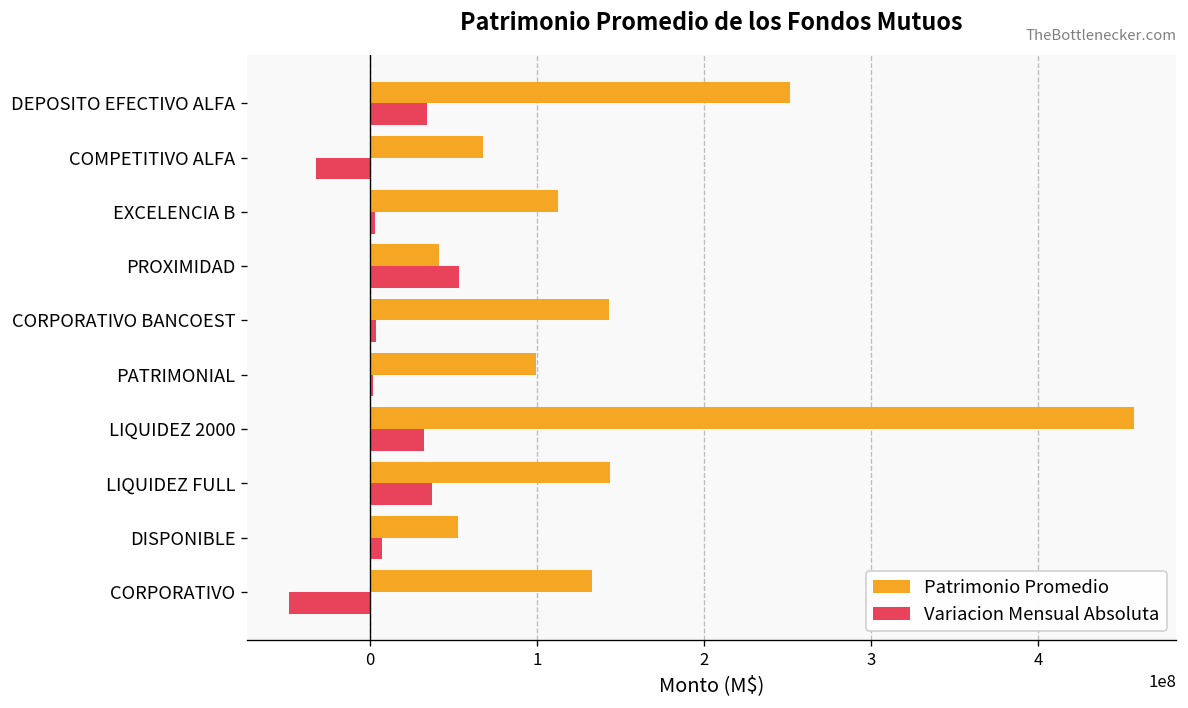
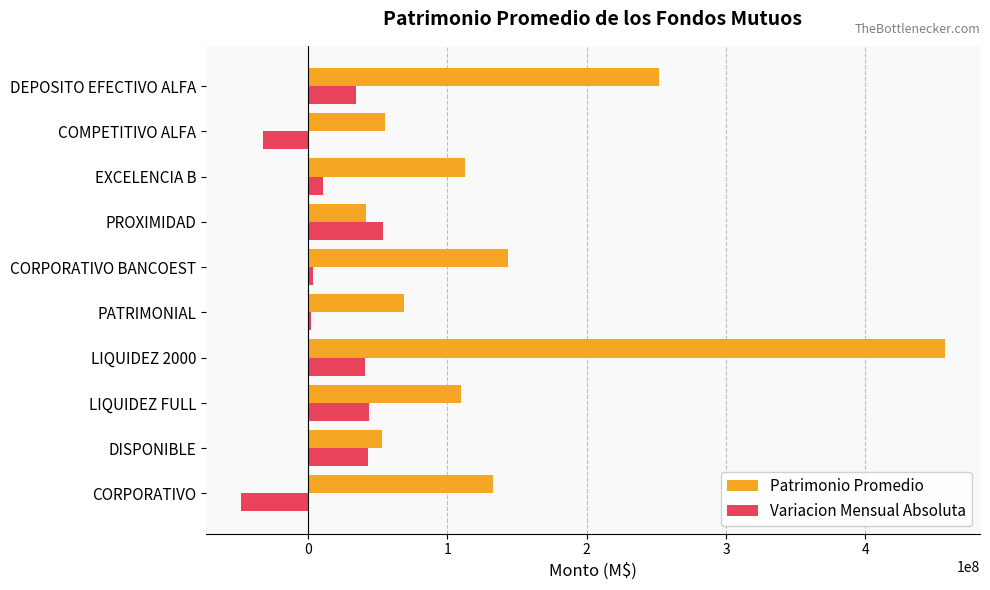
  {
    "Patrimonio Promedio": {
      "DEPOSITO EFECTIVO ALFA": 252000000,
-     "COMPETITIVO ALFA": 68000000,
+     "COMPETITIVO ALFA": 55000000,
      "EXCELENCIA B": 113000000,
      "PROXIMIDAD": 42000000,
      "CORPORATIVO BANCOEST": 143000000,
-     "PATRIMONIAL": 100000000,
+     "PATRIMONIAL": 69000000,
      "LIQUIDEZ 2000": 457000000,
-     "LIQUIDEZ FULL": 143000000,
+     "LIQUIDEZ FULL": 110000000,
      "DISPONIBLE": 53000000,
      "CORPORATIVO": 133000000
    },
    "Variacion Mensual Absoluta": {
      "DEPOSITO EFECTIVO ALFA": 34000000,
      "COMPETITIVO ALFA": -32000000,
-     "EXCELENCIA B": 3000000,
+     "EXCELENCIA B": 11000000,
      "PROXIMIDAD": 54000000,
      "CORPORATIVO BANCOEST": 4000000,
      "PATRIMONIAL": 2000000,
-     "LIQUIDEZ 2000": 32000000,
-     "LIQUIDEZ FULL": 37000000,
-     "DISPONIBLE": 7000000,
+     "LIQUIDEZ 2000": 41000000,
+     "LIQUIDEZ FULL": 44000000,
+     "DISPONIBLE": 43000000,
      "CORPORATIVO": -48000000
    }
  }
